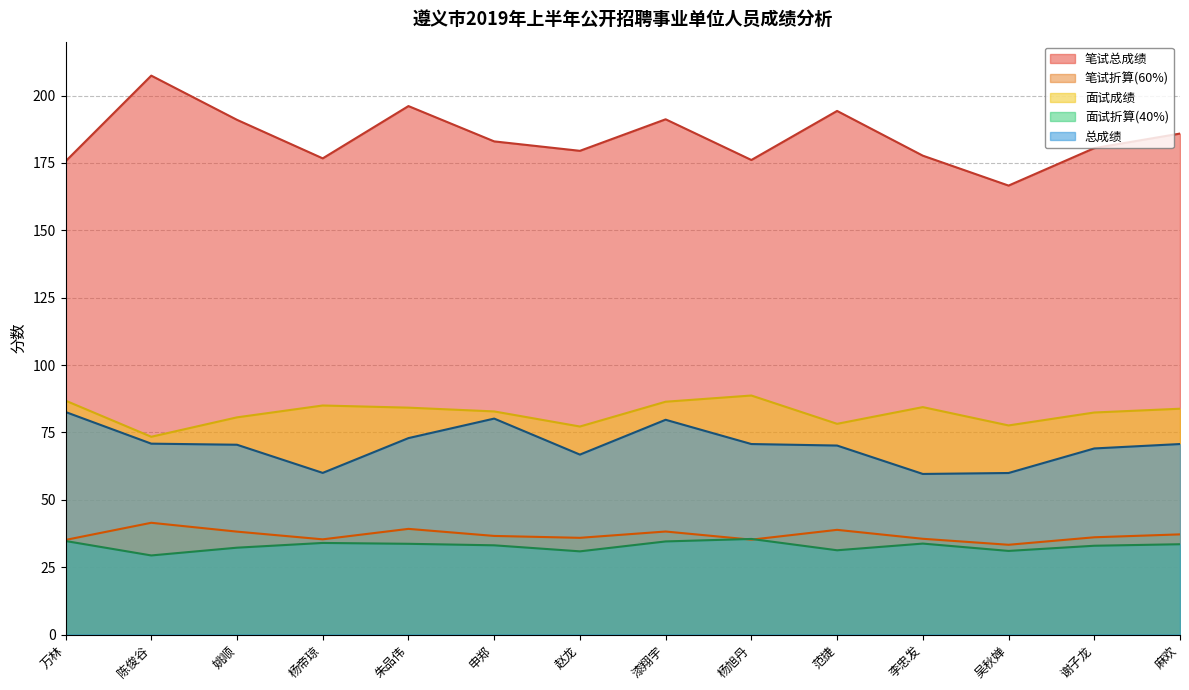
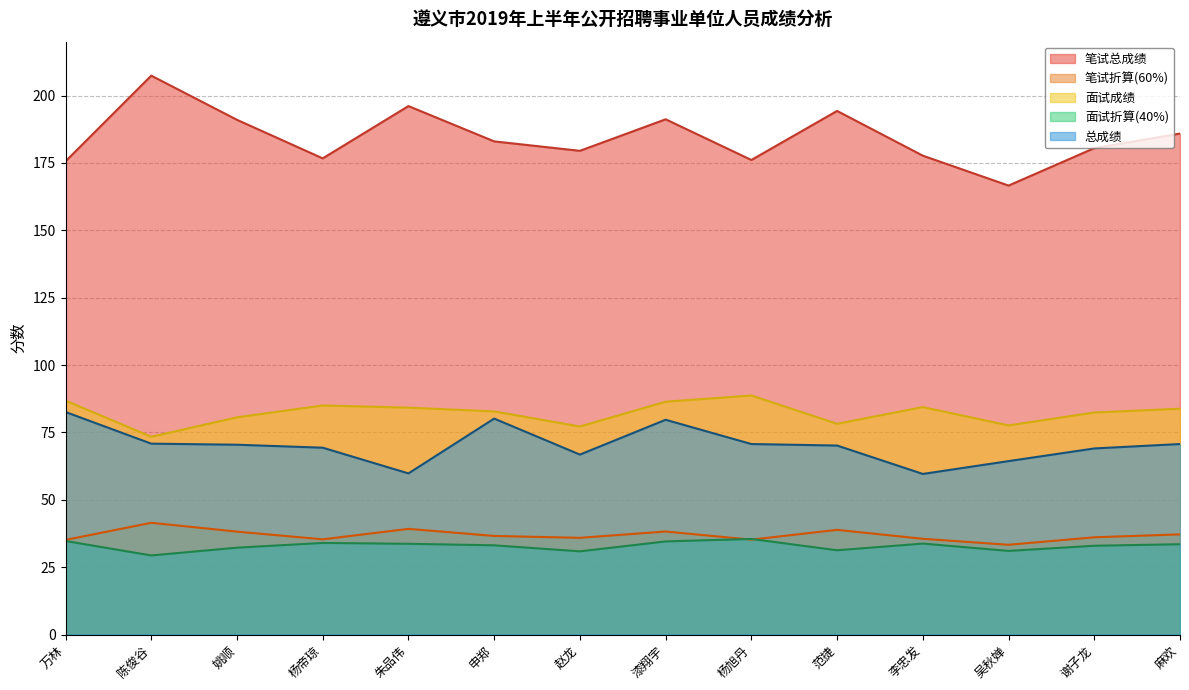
  {
    "面试折算(40%)": {
      "陈俊谷": 29,
      "姚顺": 32,
      "杨帝琼": 34,
      "朱品伟": 34,
      "申郑": 33,
      "赵龙": 31,
      "漆翔宇": 35,
      "范捷": 31,
      "李忠发": 34,
      "吴秋婵": 31,
      "谢子龙": 33,
      "麻欢": 34
    },
    "总成绩": {
      "万林": 83,
      "陈俊谷": 71,
      "姚顺": 70,
-     "杨帝琼": 60,
-     "朱品伟": 73,
+     "杨帝琼": 69,
+     "朱品伟": 60,
      "申郑": 80,
      "赵龙": 67,
      "漆翔宇": 80,
      "杨旭丹": 71,
      "范捷": 70,
      "李忠发": 60,
-     "吴秋婵": 60,
+     "吴秋婵": 64,
      "谢子龙": 69,
      "麻欢": 71
    }
  }
